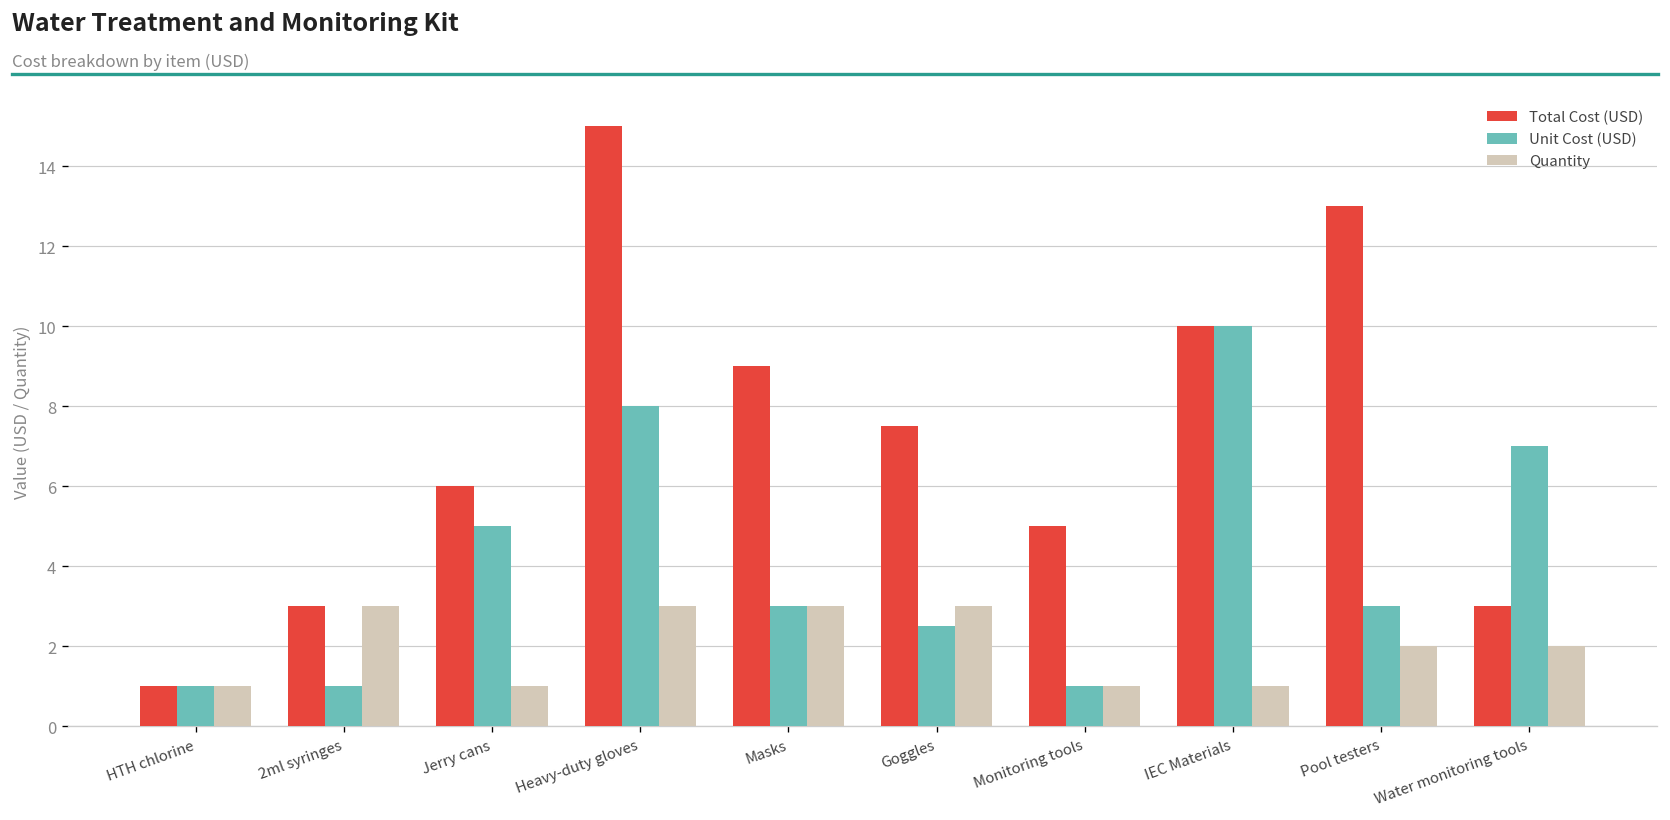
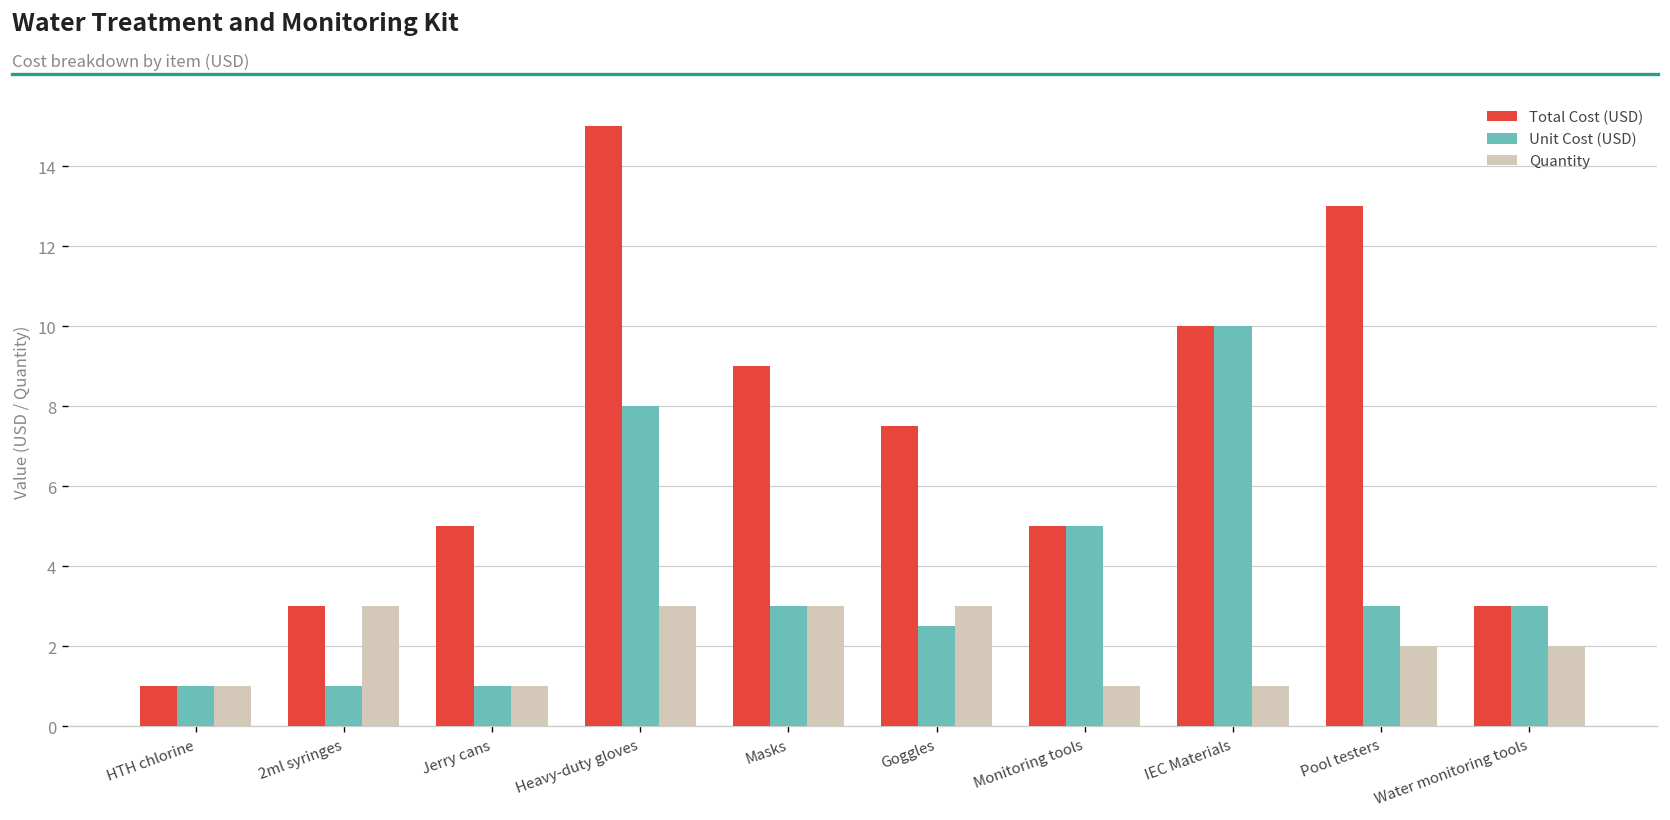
  {
    "Total Cost (USD)": {
      "HTH chlorine": 1,
      "2ml syringes": 3,
-     "Jerry cans": 6,
+     "Jerry cans": 5,
      "Heavy-duty gloves": 15,
      "Masks": 9,
      "Goggles": 7.5,
      "Monitoring tools": 5,
      "IEC Materials": 10,
      "Pool testers": 13,
      "Water monitoring tools": 3
    },
    "Unit Cost (USD)": {
      "HTH chlorine": 1,
      "2ml syringes": 1,
-     "Jerry cans": 5,
+     "Jerry cans": 1,
      "Heavy-duty gloves": 8,
      "Masks": 3,
      "Goggles": 2.5,
-     "Monitoring tools": 1,
+     "Monitoring tools": 5,
      "IEC Materials": 10,
      "Pool testers": 3,
-     "Water monitoring tools": 7
+     "Water monitoring tools": 3
    },
    "Quantity": {
      "HTH chlorine": 1,
      "2ml syringes": 3,
      "Jerry cans": 1,
      "Heavy-duty gloves": 3,
      "Masks": 3,
      "Goggles": 3,
      "Monitoring tools": 1,
      "IEC Materials": 1,
      "Pool testers": 2,
      "Water monitoring tools": 2
    }
  }
